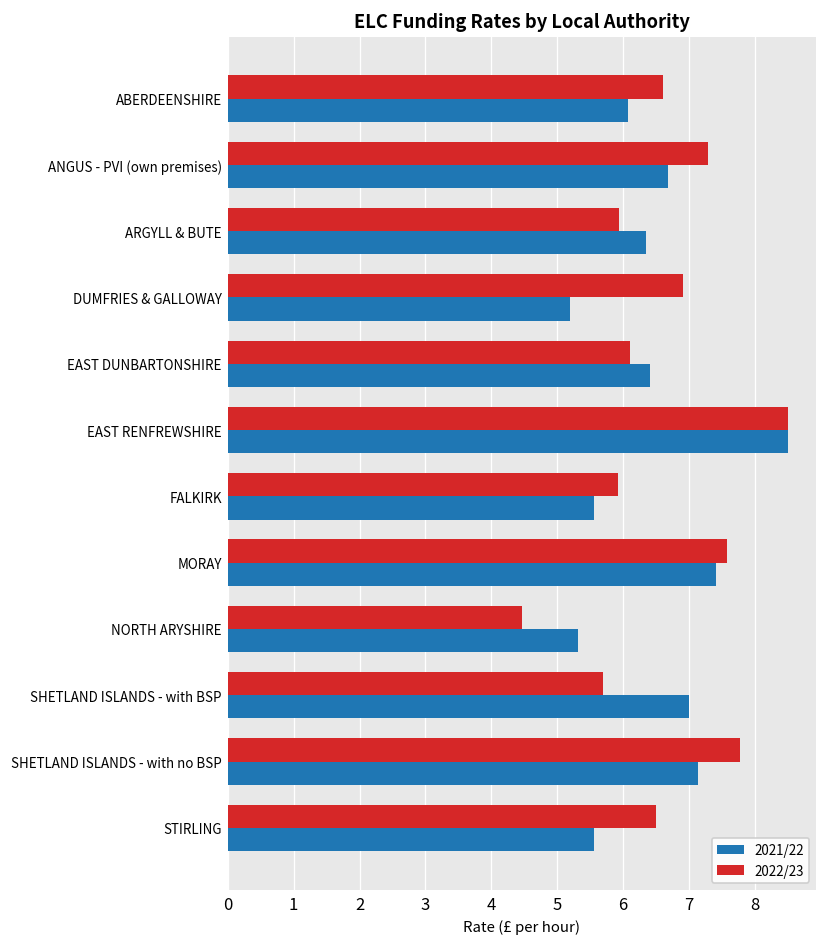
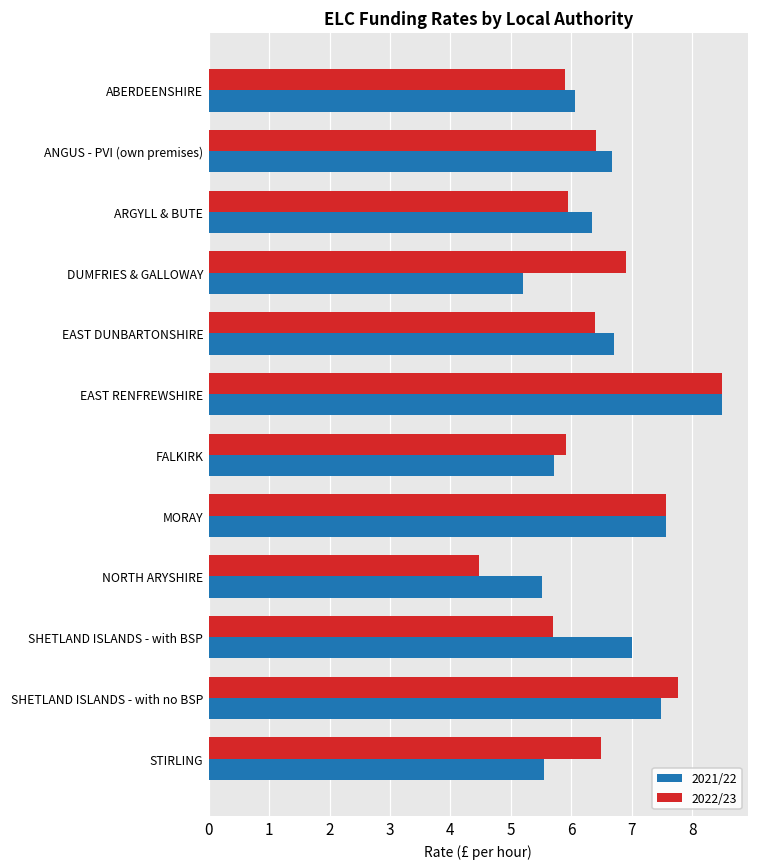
  {
    "2021/22": {
      "ABERDEENSHIRE": 6.1,
      "ANGUS - PVI (own premises)": 6.7,
      "ARGYLL & BUTE": 6.3,
      "DUMFRIES & GALLOWAY": 5.2,
-     "EAST DUNBARTONSHIRE": 6.4,
+     "EAST DUNBARTONSHIRE": 6.7,
      "EAST RENFREWSHIRE": 8.5,
-     "FALKIRK": 5.6,
-     "MORAY": 7.4,
-     "NORTH ARYSHIRE": 5.3,
+     "FALKIRK": 5.7,
+     "MORAY": 7.6,
+     "NORTH ARYSHIRE": 5.5,
      "SHETLAND ISLANDS - with BSP": 7.0,
-     "SHETLAND ISLANDS - with no BSP": 7.1,
+     "SHETLAND ISLANDS - with no BSP": 7.5,
      "STIRLING": 5.6
    },
    "2022/23": {
-     "ABERDEENSHIRE": 6.6,
-     "ANGUS - PVI (own premises)": 7.3,
+     "ABERDEENSHIRE": 5.9,
+     "ANGUS - PVI (own premises)": 6.4,
      "ARGYLL & BUTE": 5.9,
      "DUMFRIES & GALLOWAY": 6.9,
-     "EAST DUNBARTONSHIRE": 6.1,
+     "EAST DUNBARTONSHIRE": 6.4,
      "EAST RENFREWSHIRE": 8.5,
      "FALKIRK": 5.9,
      "MORAY": 7.6,
      "NORTH ARYSHIRE": 4.5,
      "SHETLAND ISLANDS - with BSP": 5.7,
      "SHETLAND ISLANDS - with no BSP": 7.8,
      "STIRLING": 6.5
    }
  }
